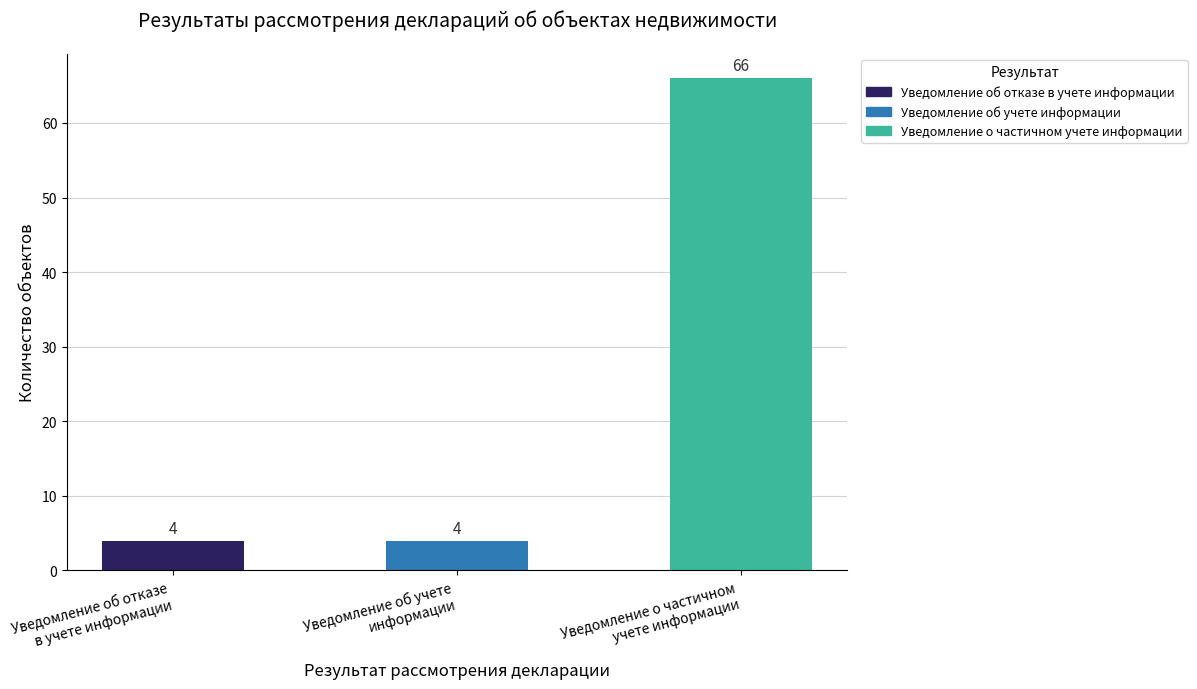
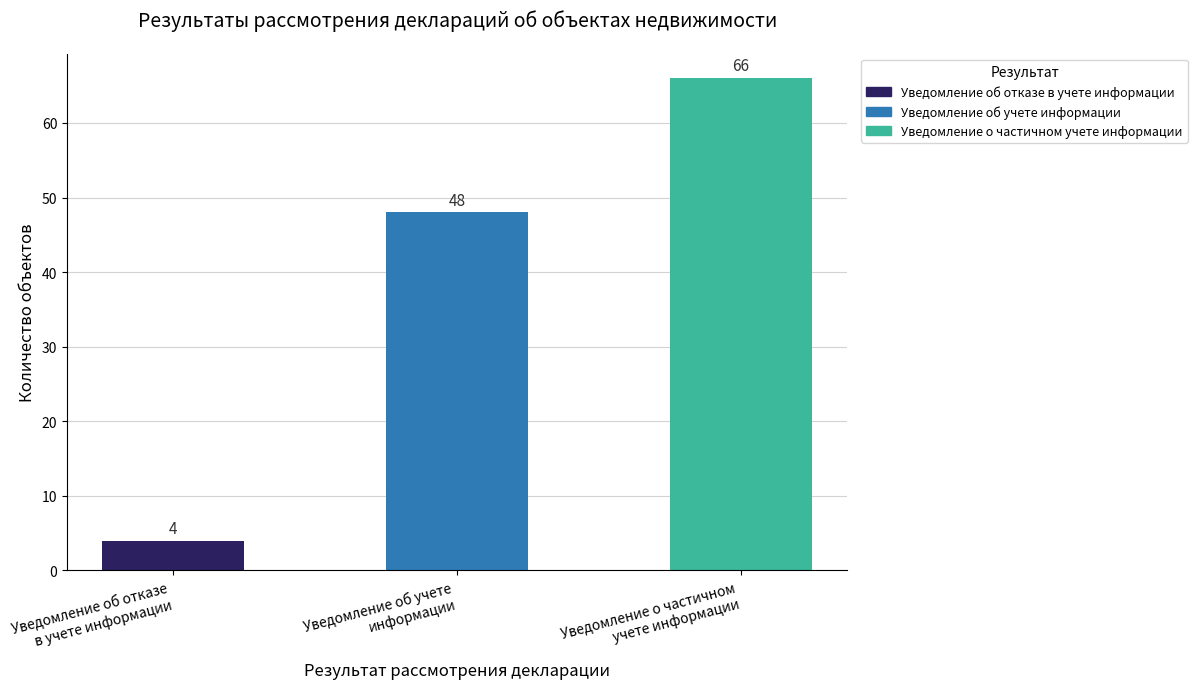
  {
    "Уведомление об отказе в учете информации": 4,
-   "Уведомление об учете информации": 4,
+   "Уведомление об учете информации": 48,
    "Уведомление о частичном учете информации": 66
  }
